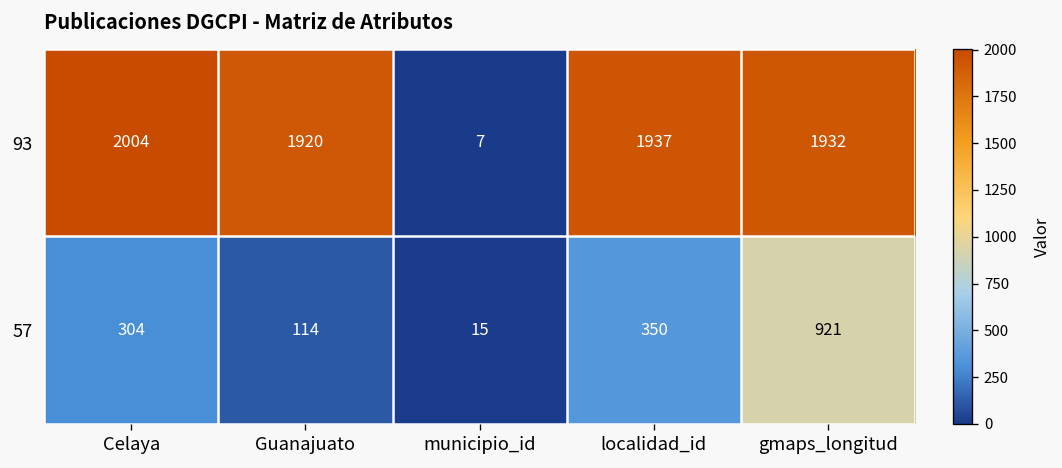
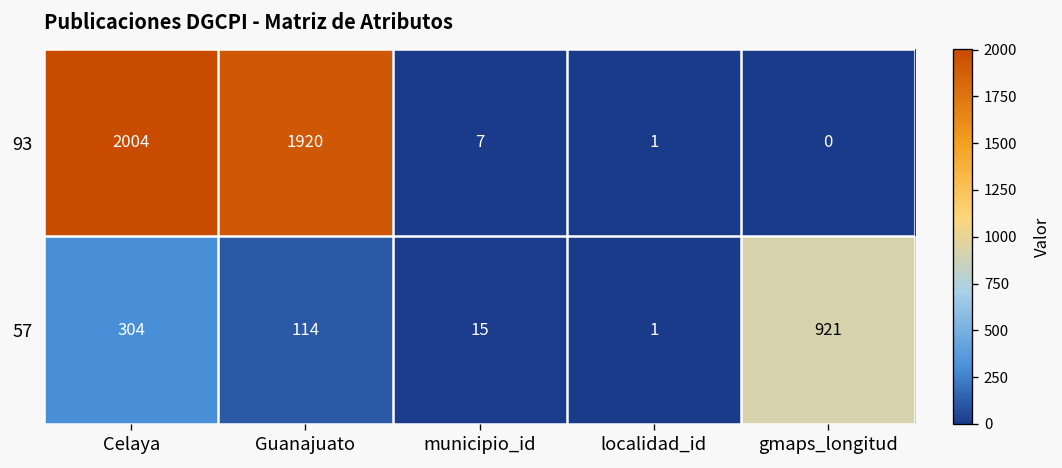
  {
    "93": {
      "Celaya": 2004,
      "Guanajuato": 1920,
      "municipio_id": 7,
-     "localidad_id": 1937,
-     "gmaps_longitud": 1932
+     "localidad_id": 1,
+     "gmaps_longitud": 0
    },
    "57": {
      "Celaya": 304,
      "Guanajuato": 114,
      "municipio_id": 15,
-     "localidad_id": 350,
+     "localidad_id": 1,
      "gmaps_longitud": 921
    }
  }
